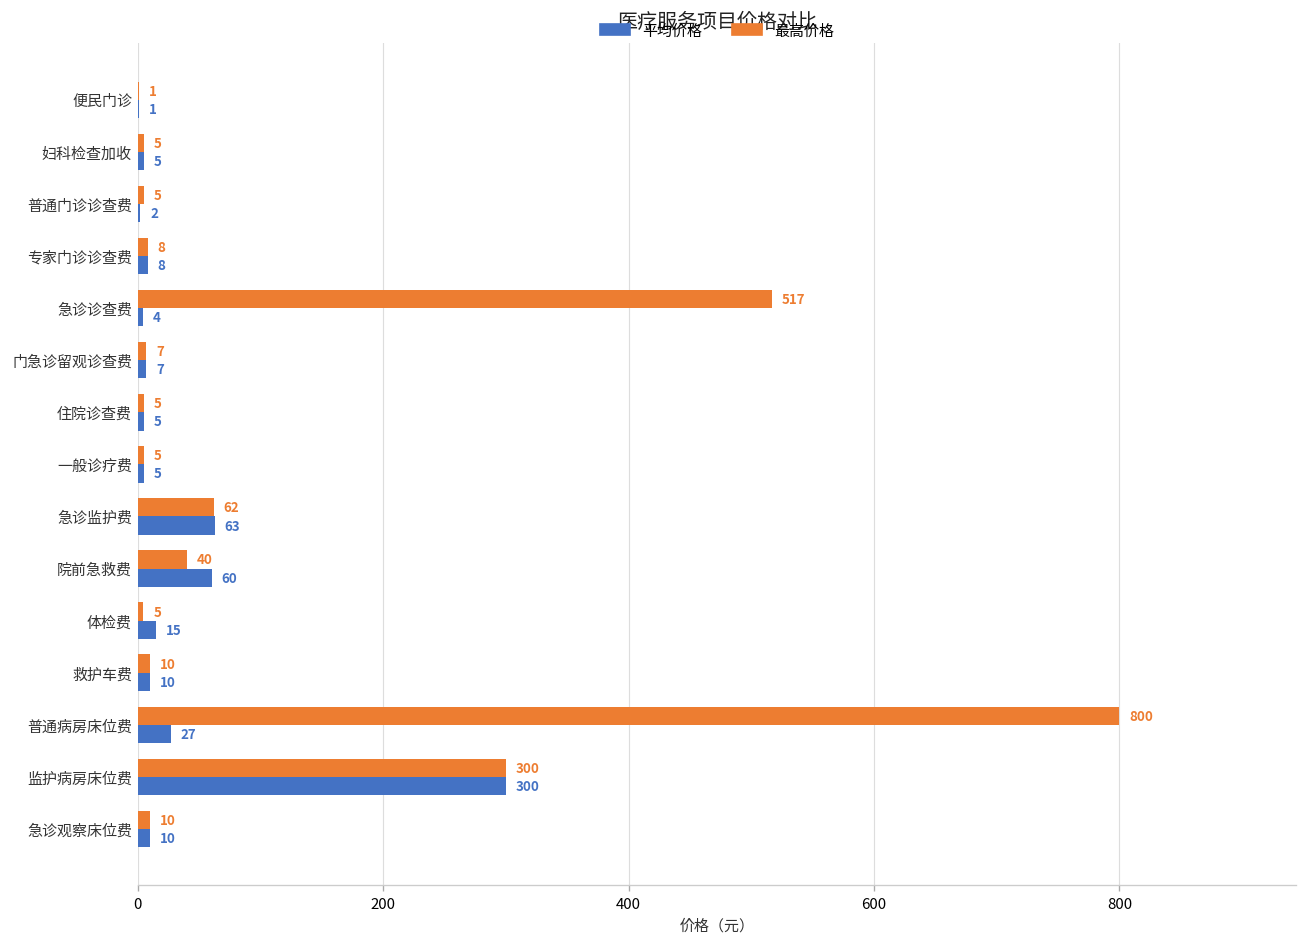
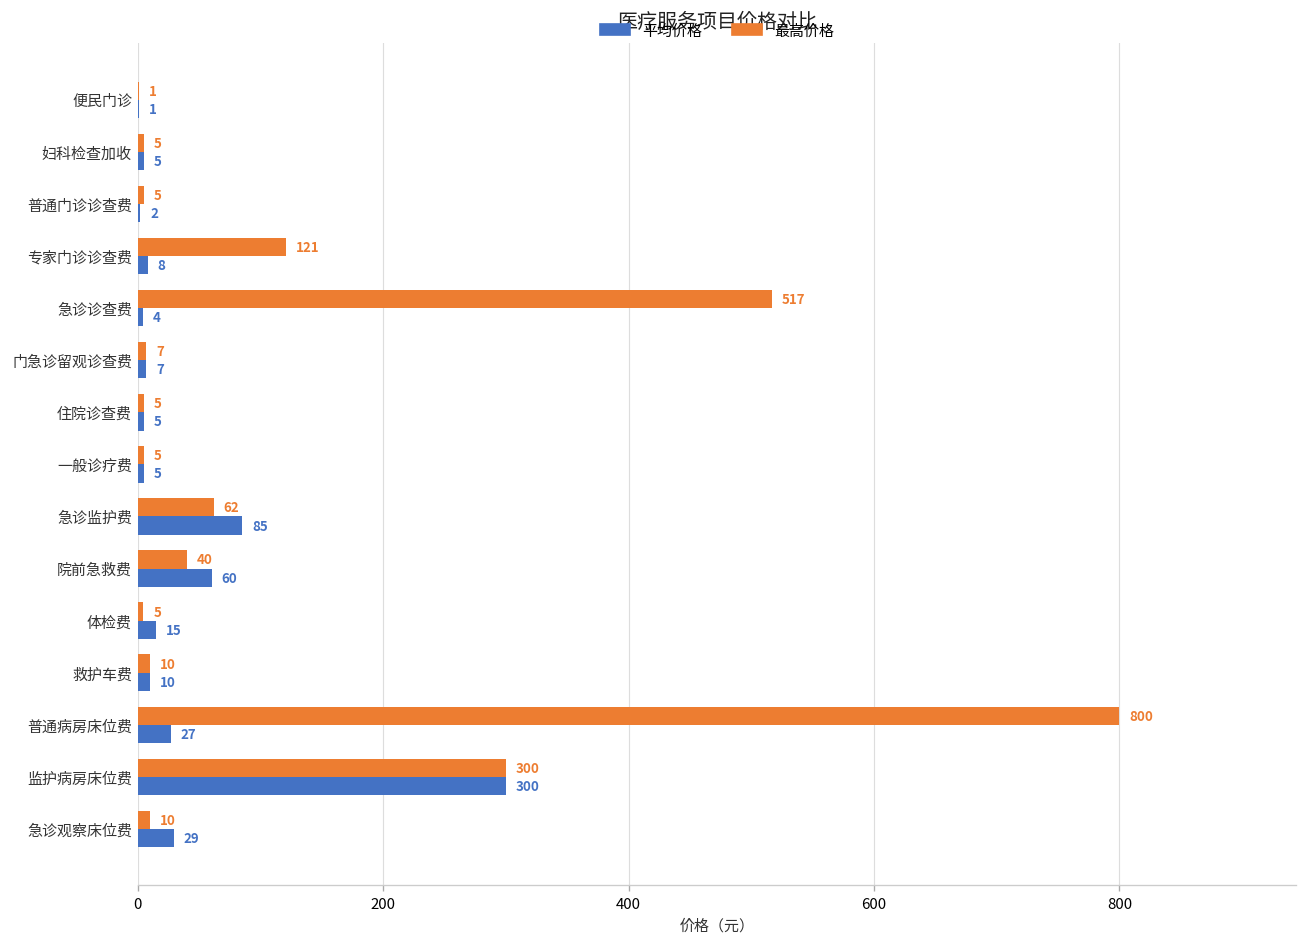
  {
    "最高价格": {
      "便民门诊": 1,
      "妇科检查加收": 5,
      "普通门诊诊查费": 5,
-     "专家门诊诊查费": 8,
+     "专家门诊诊查费": 121,
      "急诊诊查费": 517,
      "门急诊留观诊查费": 7,
      "住院诊查费": 5,
      "一般诊疗费": 5,
      "急诊监护费": 62,
      "院前急救费": 40,
      "体检费": 5,
      "救护车费": 10,
      "普通病房床位费": 800,
      "监护病房床位费": 300,
      "急诊观察床位费": 10
    },
    "平均价格": {
      "便民门诊": 1,
      "妇科检查加收": 5,
      "普通门诊诊查费": 2,
      "专家门诊诊查费": 8,
      "急诊诊查费": 4,
      "门急诊留观诊查费": 7,
      "住院诊查费": 5,
      "一般诊疗费": 5,
-     "急诊监护费": 63,
+     "急诊监护费": 85,
      "院前急救费": 60,
      "体检费": 15,
      "救护车费": 10,
      "普通病房床位费": 27,
      "监护病房床位费": 300,
-     "急诊观察床位费": 10
+     "急诊观察床位费": 29
    }
  }
